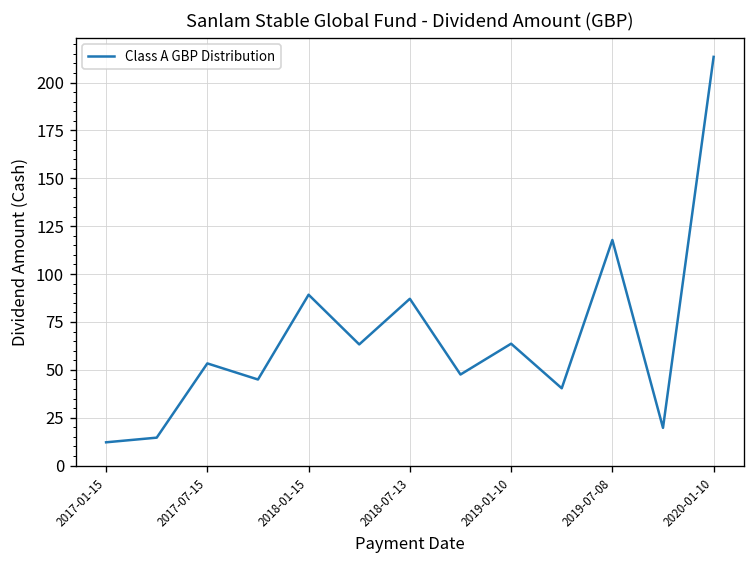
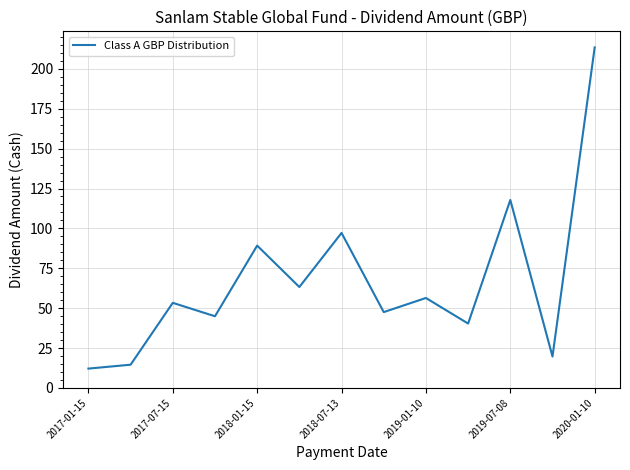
  {
    "2017-01-15": 12,
    "2017-07-15": 53,
    "2018-01-15": 89,
-   "2018-07-13": 87,
-   "2019-01-10": 64,
+   "2018-07-13": 97,
+   "2019-01-10": 56,
    "2019-07-08": 118,
    "2020-01-10": 213
  }
